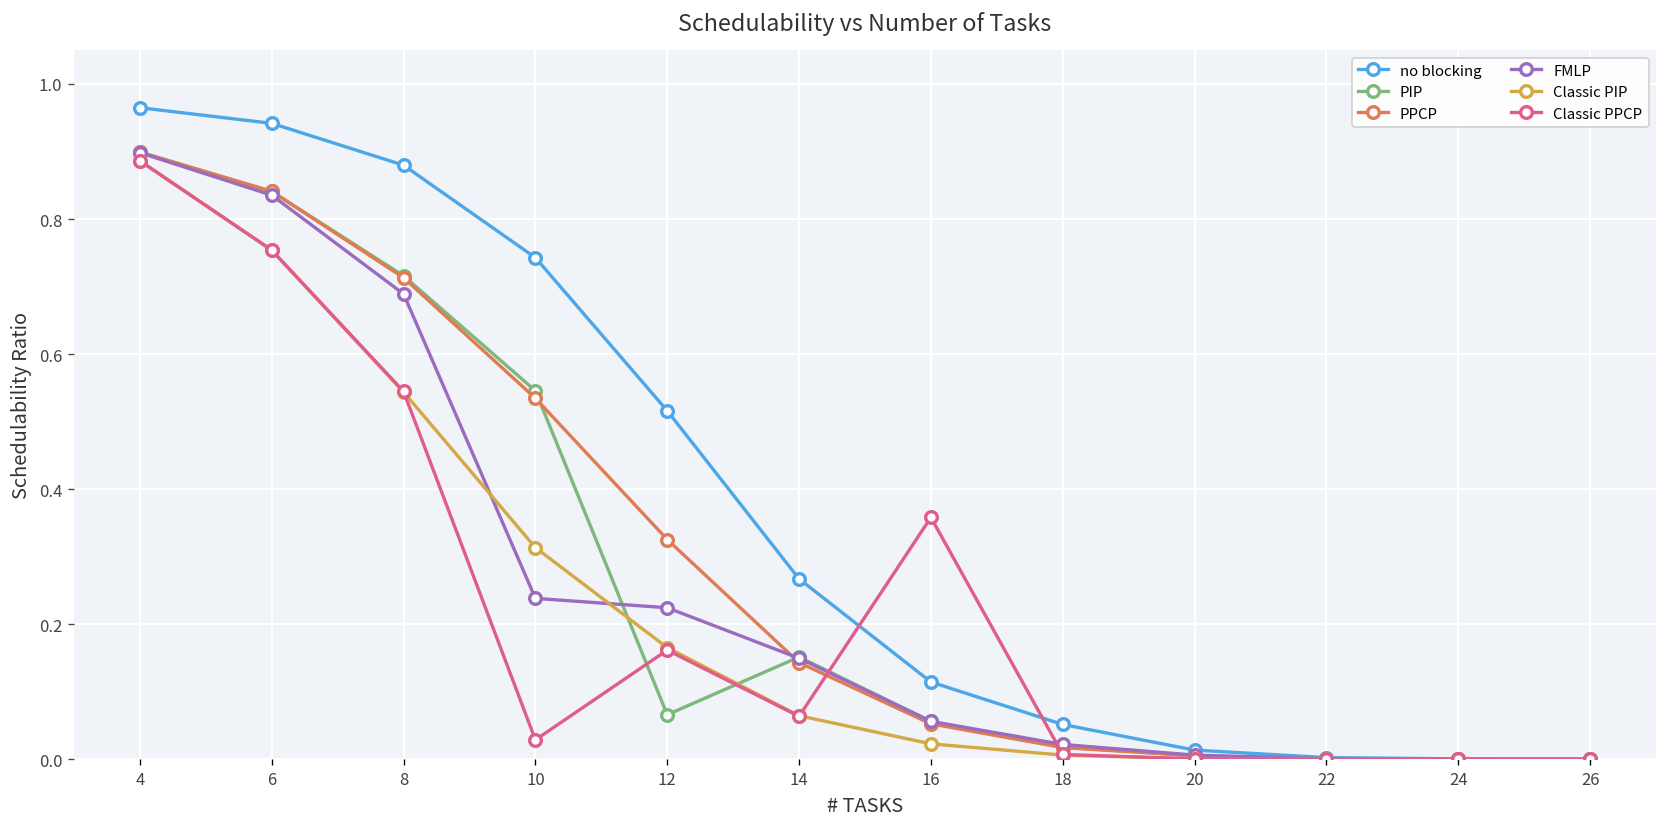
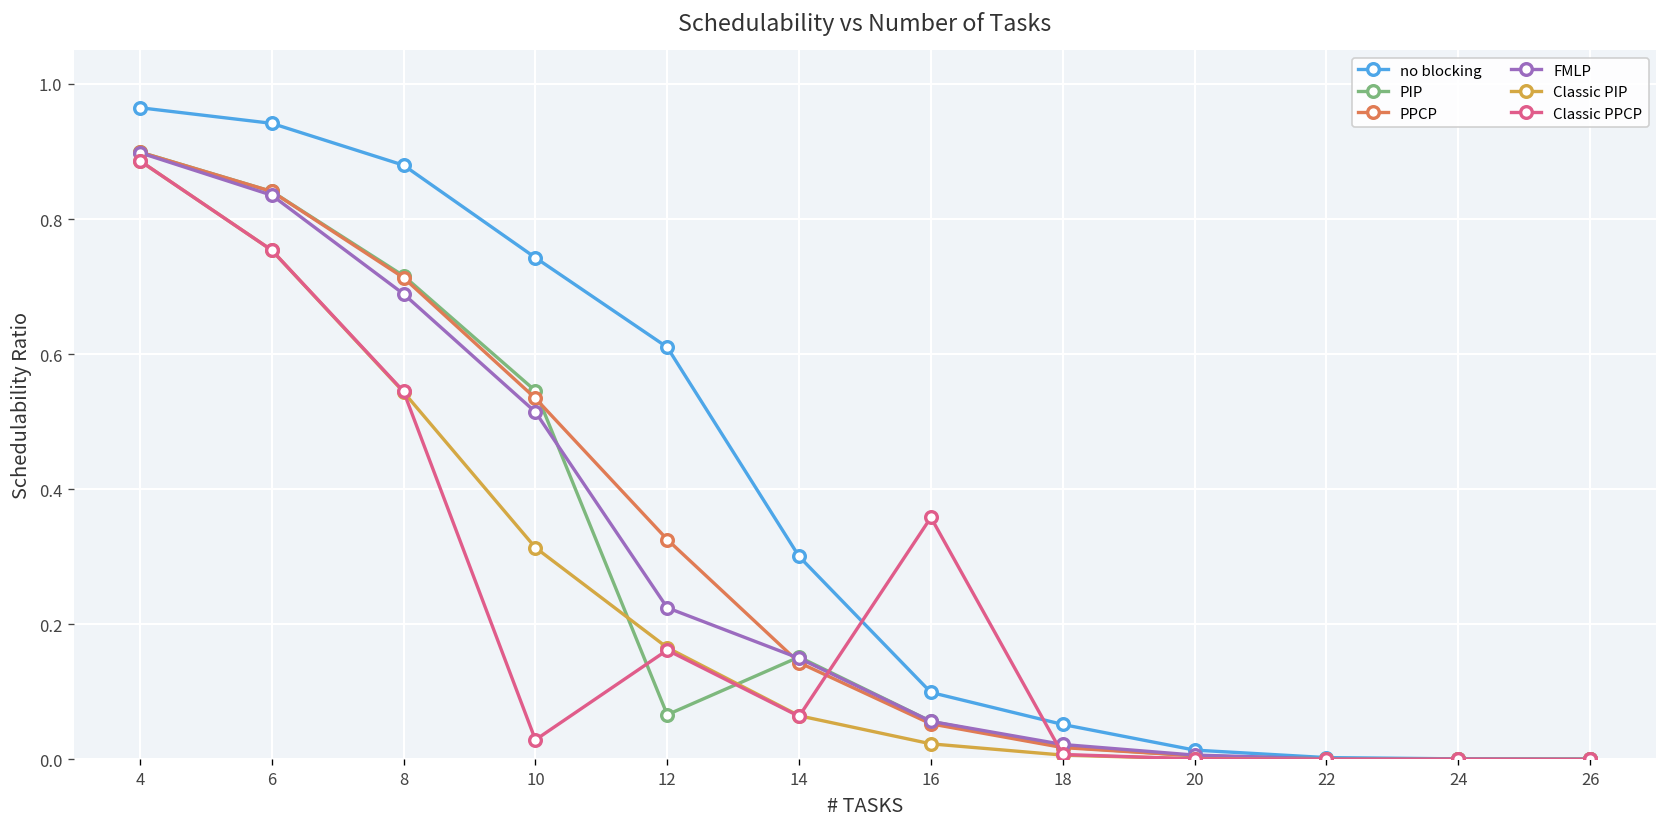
  {
    "no blocking": {
      "4": 0.96,
      "6": 0.94,
      "8": 0.88,
      "10": 0.74,
-     "12": 0.52,
-     "14": 0.27,
-     "16": 0.11,
+     "12": 0.61,
+     "14": 0.30,
+     "16": 0.10,
      "18": 0.05,
      "20": 0.01
    },
    "PIP": {
      "10": 0.55,
      "12": 0.07
    },
    "FMLP": {
      "6": 0.84,
      "8": 0.69,
-     "10": 0.24,
+     "10": 0.51,
      "12": 0.22
    },
    "Classic PPCP": {
      "10": 0.03,
      "16": 0.36
    }
  }
